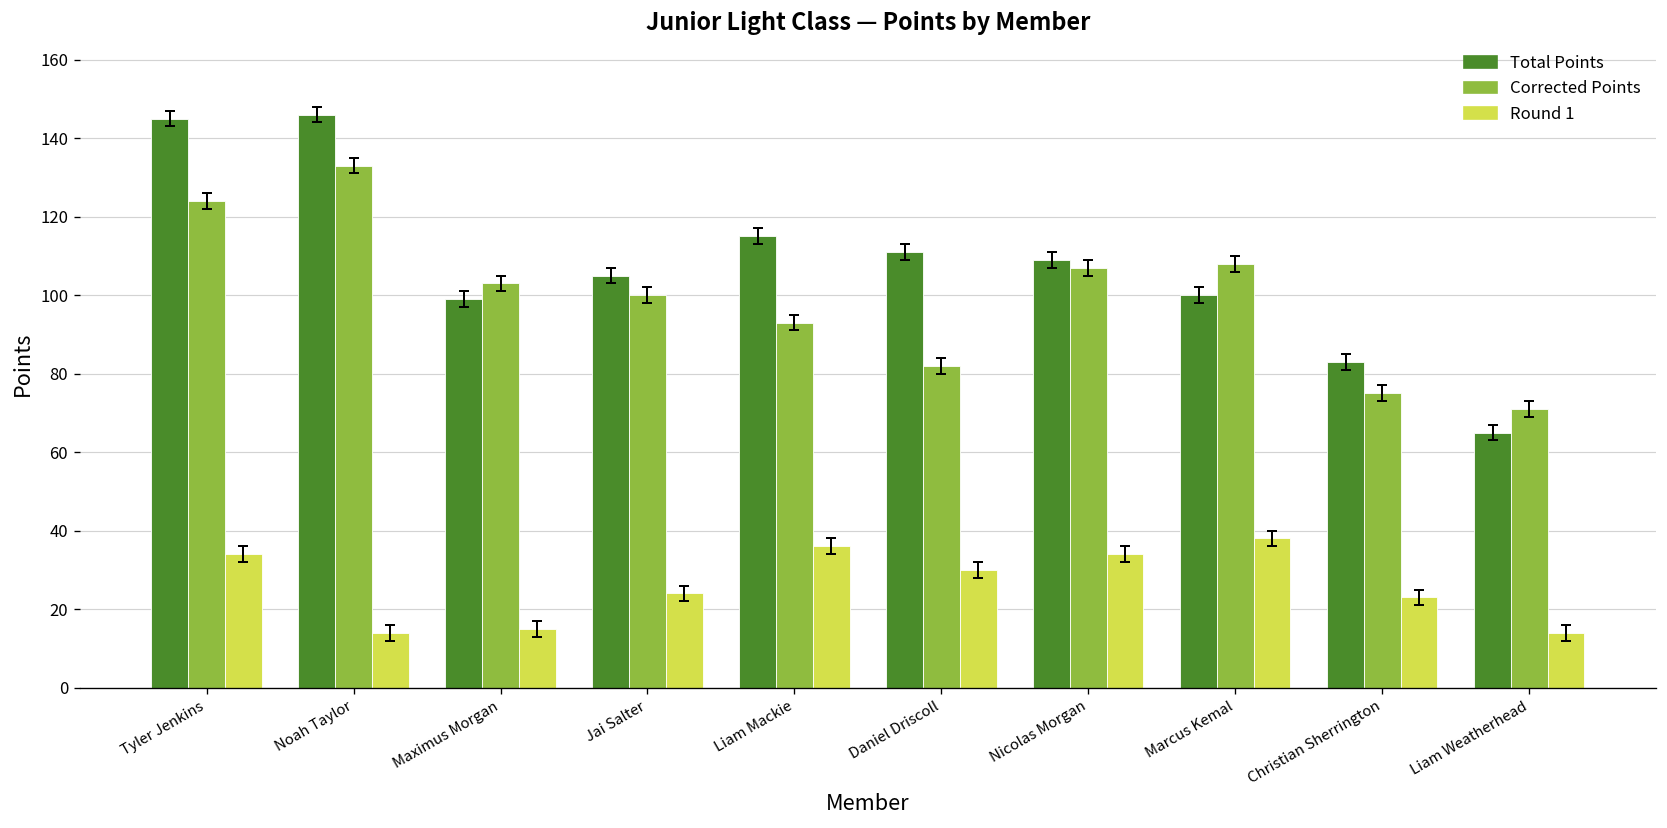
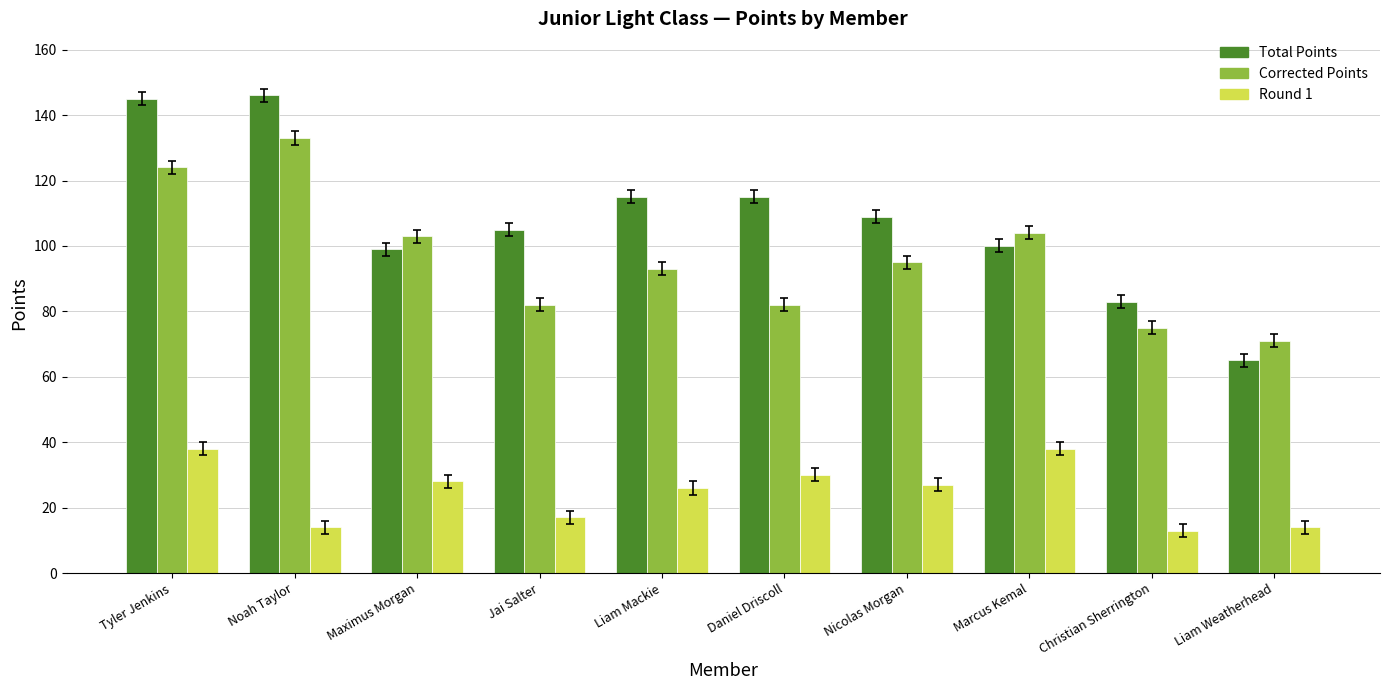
  {
    "Total Points": {
      "Tyler Jenkins": 145,
      "Noah Taylor": 146,
      "Maximus Morgan": 99,
      "Jai Salter": 105,
      "Liam Mackie": 115,
-     "Daniel Driscoll": 111,
+     "Daniel Driscoll": 115,
      "Nicolas Morgan": 109,
      "Marcus Kemal": 100,
      "Christian Sherrington": 83,
      "Liam Weatherhead": 65
    },
    "Corrected Points": {
      "Tyler Jenkins": 124,
      "Noah Taylor": 133,
      "Maximus Morgan": 103,
-     "Jai Salter": 100,
+     "Jai Salter": 82,
      "Liam Mackie": 93,
      "Daniel Driscoll": 82,
-     "Nicolas Morgan": 107,
-     "Marcus Kemal": 108,
+     "Nicolas Morgan": 95,
+     "Marcus Kemal": 104,
      "Christian Sherrington": 75,
      "Liam Weatherhead": 71
    },
    "Round 1": {
-     "Tyler Jenkins": 34,
+     "Tyler Jenkins": 38,
      "Noah Taylor": 14,
-     "Maximus Morgan": 15,
-     "Jai Salter": 24,
-     "Liam Mackie": 36,
+     "Maximus Morgan": 28,
+     "Jai Salter": 17,
+     "Liam Mackie": 26,
      "Daniel Driscoll": 30,
-     "Nicolas Morgan": 34,
+     "Nicolas Morgan": 27,
      "Marcus Kemal": 38,
-     "Christian Sherrington": 23,
+     "Christian Sherrington": 13,
      "Liam Weatherhead": 14
    }
  }
